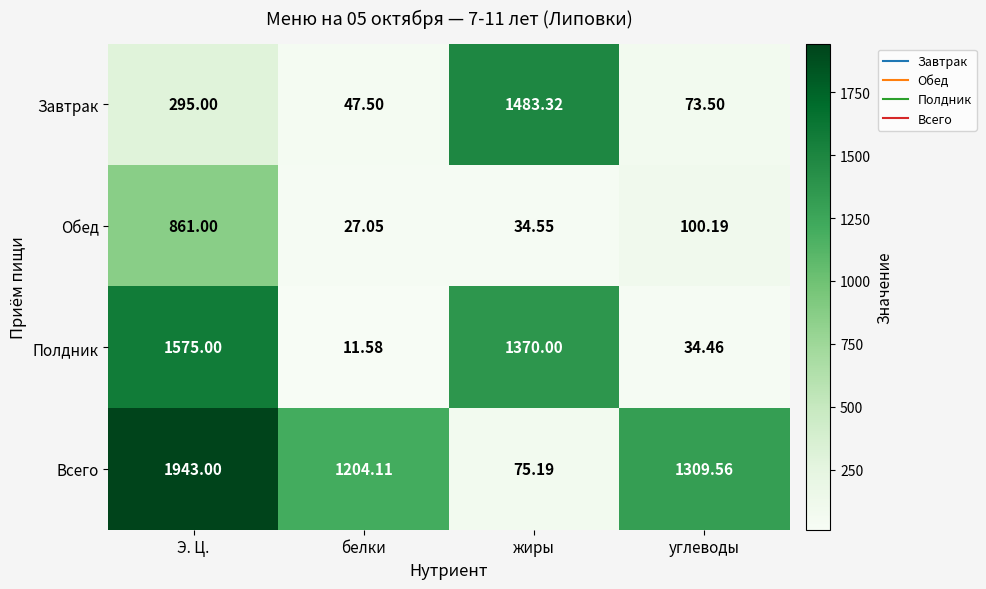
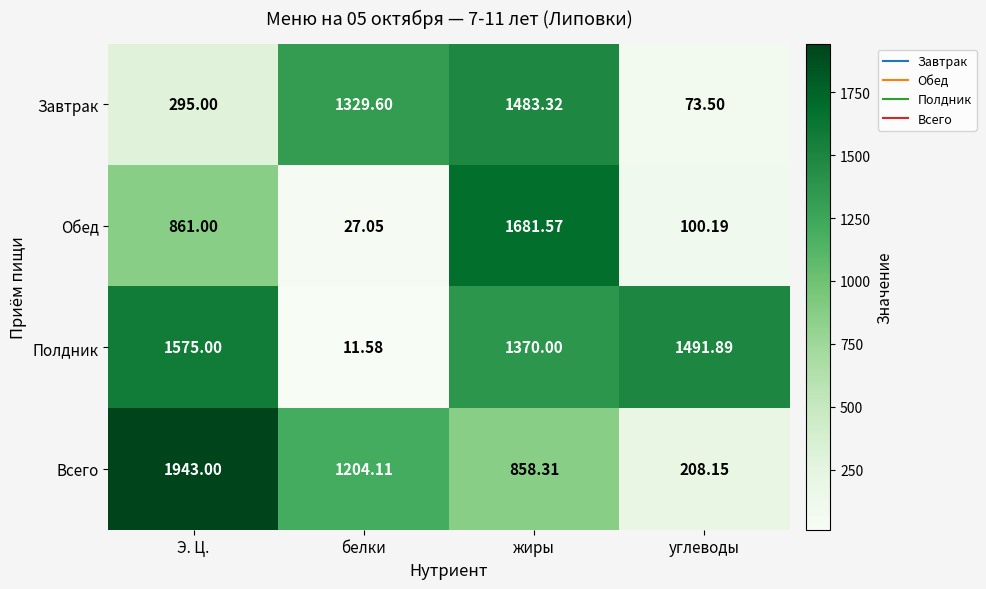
  {
    "Завтрак": {
      "Э. Ц.": 295.00,
-     "белки": 47.50,
+     "белки": 1329.60,
      "жиры": 1483.32,
      "углеводы": 73.50
    },
    "Обед": {
      "Э. Ц.": 861.00,
      "белки": 27.05,
-     "жиры": 34.55,
+     "жиры": 1681.57,
      "углеводы": 100.19
    },
    "Полдник": {
      "Э. Ц.": 1575.00,
      "белки": 11.58,
      "жиры": 1370.00,
-     "углеводы": 34.46
+     "углеводы": 1491.89
    },
    "Всего": {
      "Э. Ц.": 1943.00,
      "белки": 1204.11,
-     "жиры": 75.19,
-     "углеводы": 1309.56
+     "жиры": 858.31,
+     "углеводы": 208.15
    }
  }
